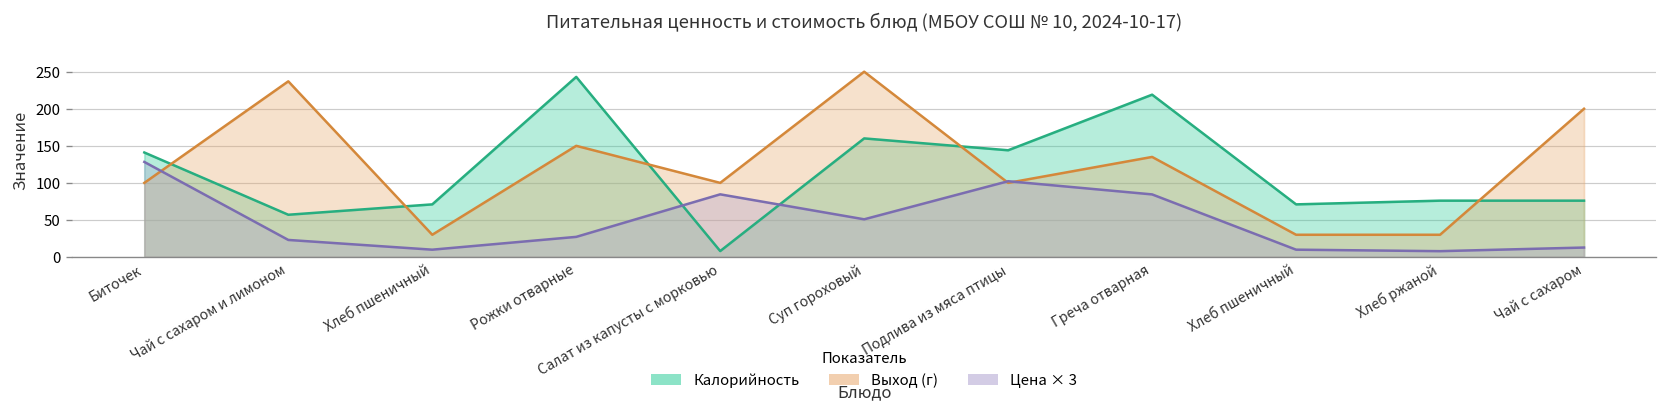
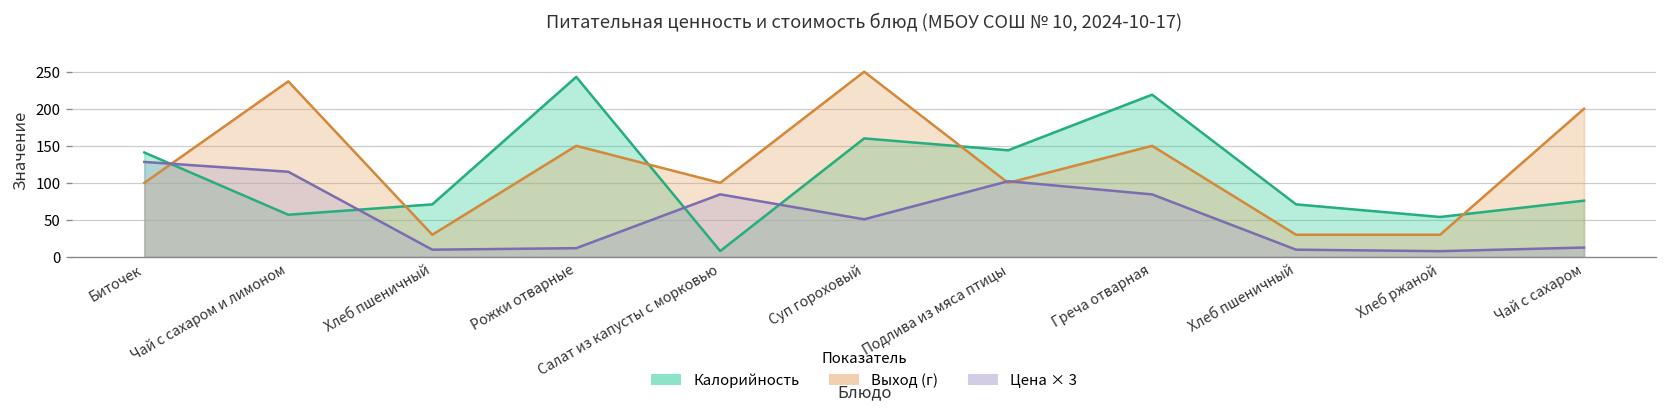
  {
    "Калорийность": {
      "Биточек": 140,
      "Чай с сахаром и лимоном": 60,
      "Рожки отварные": 240,
      "Салат из капусты с морковью": 10,
      "Суп гороховый": 160,
      "Подлива из мяса птицы": 140,
      "Греча отварная": 220,
-     "Хлеб ржаной": 80,
+     "Хлеб ржаной": 50,
      "Чай с сахаром": 80
    },
    "Выход (г)": {
      "Биточек": 100,
      "Чай с сахаром и лимоном": 240,
      "Рожки отварные": 150,
      "Салат из капусты с морковью": 100,
      "Суп гороховый": 250,
-     "Греча отварная": 140,
+     "Греча отварная": 150,
      "Хлеб ржаной": 30,
      "Чай с сахаром": 200
    },
    "Цена × 3": {
      "Биточек": 130,
-     "Чай с сахаром и лимоном": 20,
-     "Рожки отварные": 30,
+     "Чай с сахаром и лимоном": 120,
+     "Рожки отварные": 10,
      "Салат из капусты с морковью": 80,
      "Суп гороховый": 50,
      "Греча отварная": 80,
      "Хлеб ржаной": 10,
      "Чай с сахаром": 10
    }
  }
